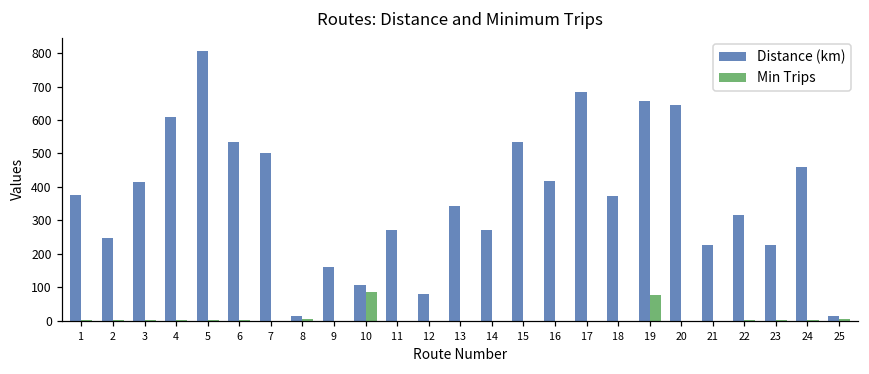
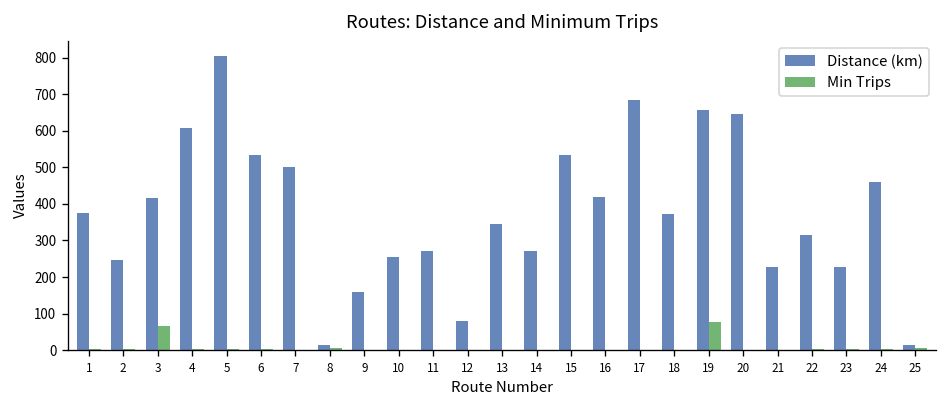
  {
    "Distance (km)": {
      "1": 380,
      "2": 250,
      "3": 420,
      "4": 610,
      "5": 810,
      "6": 540,
      "7": 500,
      "8": 20,
      "9": 160,
-     "10": 110,
+     "10": 260,
      "11": 270,
      "12": 80,
      "13": 340,
      "14": 270,
      "15": 530,
      "16": 420,
      "17": 680,
      "18": 370,
      "19": 660,
      "20": 650,
      "21": 230,
      "22": 320,
      "23": 230,
      "24": 460,
      "25": 20
    },
    "Min Trips": {
-     "3": 0,
+     "3": 70,
      "7": 0,
-     "10": 90,
+     "10": 0,
      "19": 80
    }
  }
